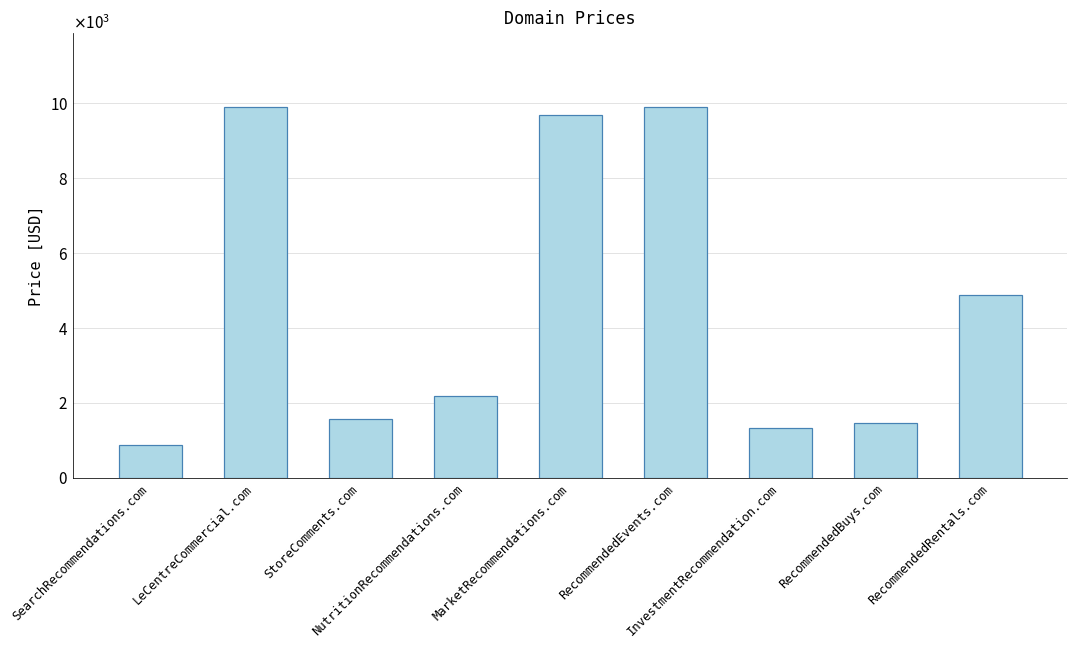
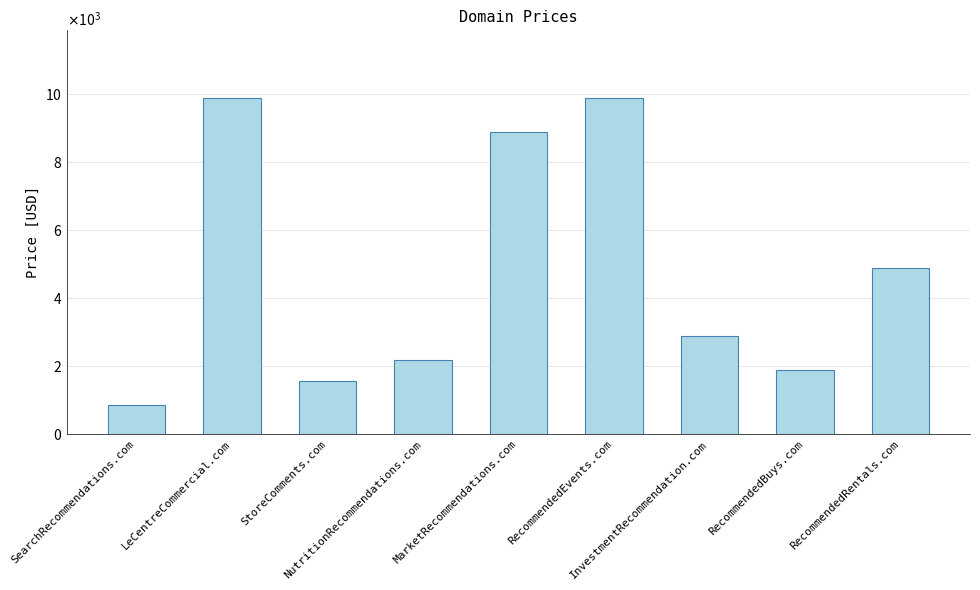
  {
    "SearchRecommendations.com": 900,
    "LeCentreCommercial.com": 9900,
    "StoreComments.com": 1600,
    "NutritionRecommendations.com": 2200,
-   "MarketRecommendations.com": 9700,
+   "MarketRecommendations.com": 8900,
    "RecommendedEvents.com": 9900,
-   "InvestmentRecommendation.com": 1300,
-   "RecommendedBuys.com": 1500,
+   "InvestmentRecommendation.com": 2900,
+   "RecommendedBuys.com": 1900,
    "RecommendedRentals.com": 4900
  }
